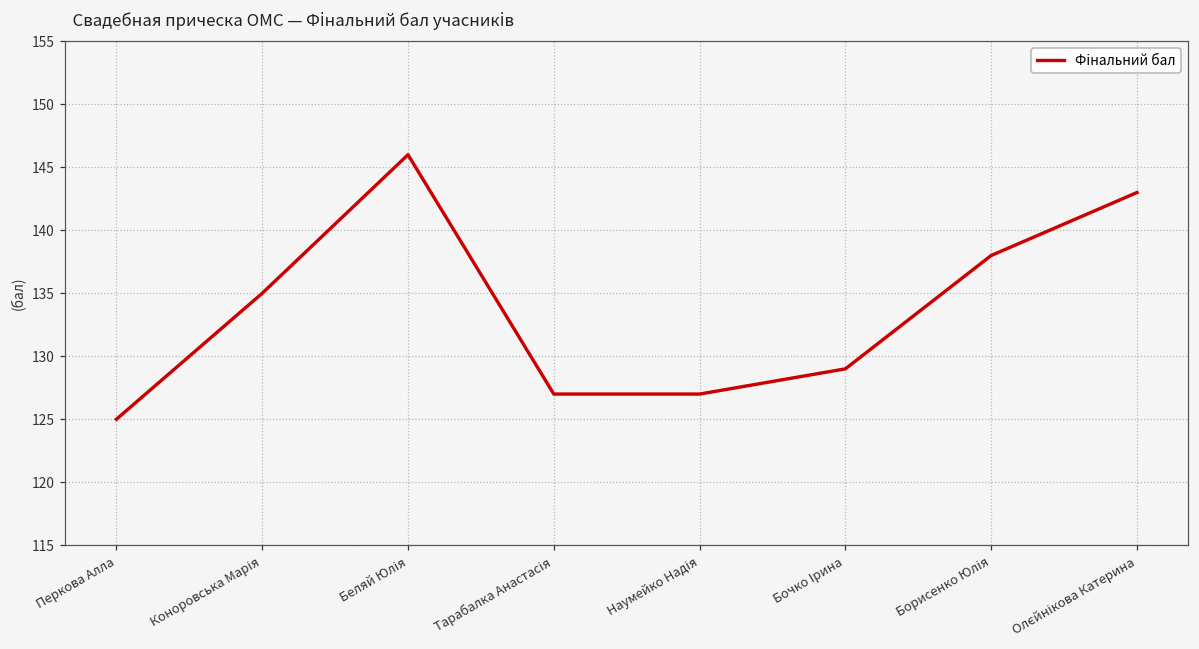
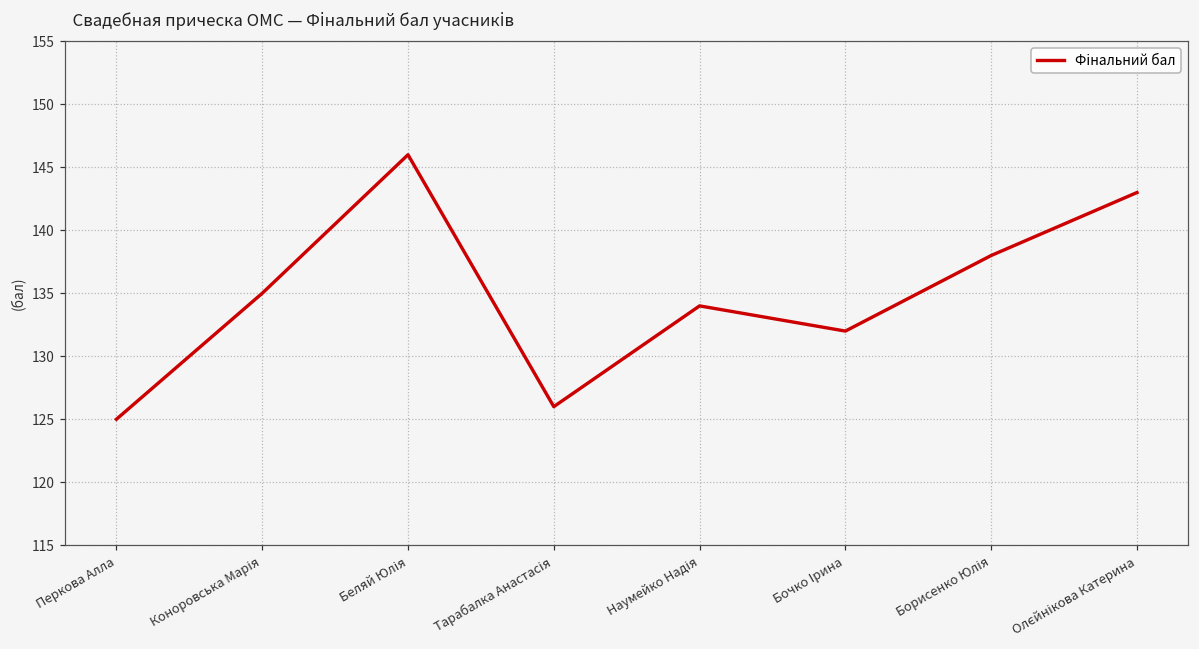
  {
    "Перкова Алла": 125,
    "Коноровська Марія": 135,
    "Беляй Юлія": 146,
-   "Тарабалка Анастасія": 127,
-   "Наумейко Надія": 127,
-   "Бочко Ірина": 129,
+   "Тарабалка Анастасія": 126,
+   "Наумейко Надія": 134,
+   "Бочко Ірина": 132,
    "Борисенко Юлія": 138,
    "Олєйнікова Катерина": 143
  }
